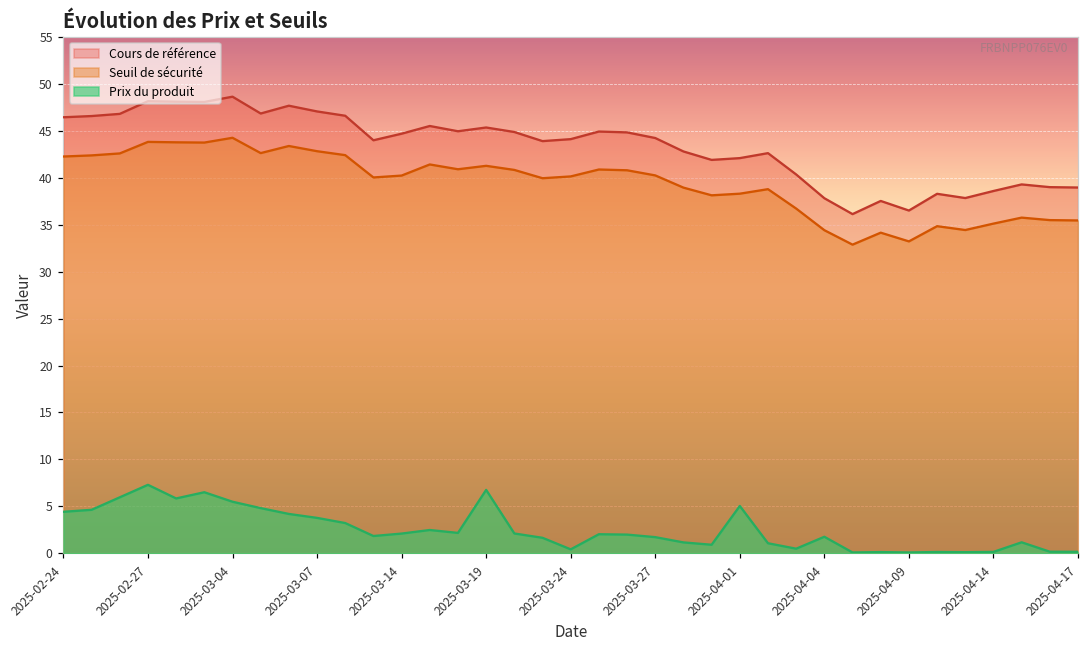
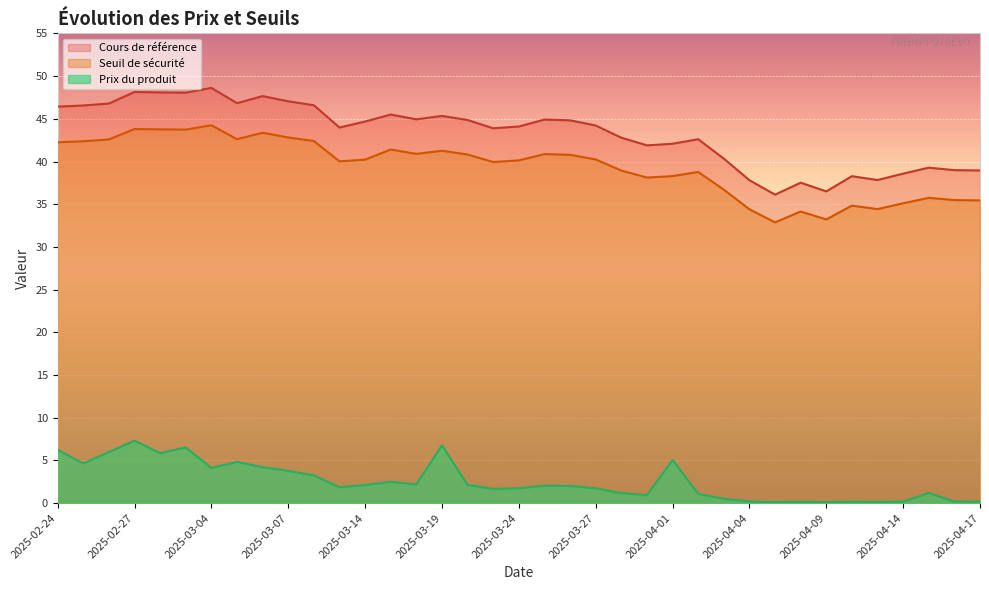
  {
    "Prix du produit": {
-     "2025-02-24": 4,
+     "2025-02-24": 6,
      "2025-02-27": 7,
-     "2025-03-04": 6,
+     "2025-03-04": 4,
      "2025-03-07": 4,
      "2025-03-14": 2,
      "2025-03-19": 7,
-     "2025-03-24": 0,
+     "2025-03-24": 2,
      "2025-03-27": 2,
      "2025-04-01": 5,
-     "2025-04-04": 2,
+     "2025-04-04": 0,
      "2025-04-09": 0,
      "2025-04-14": 0,
      "2025-04-17": 0
    }
  }
